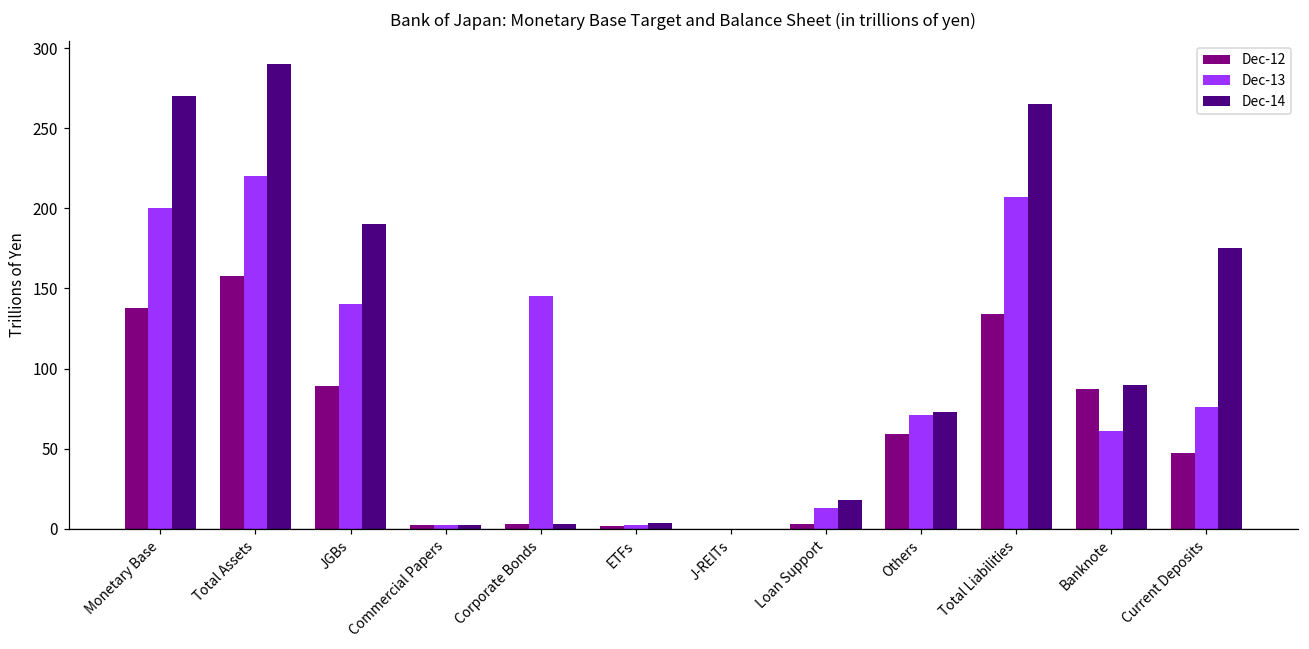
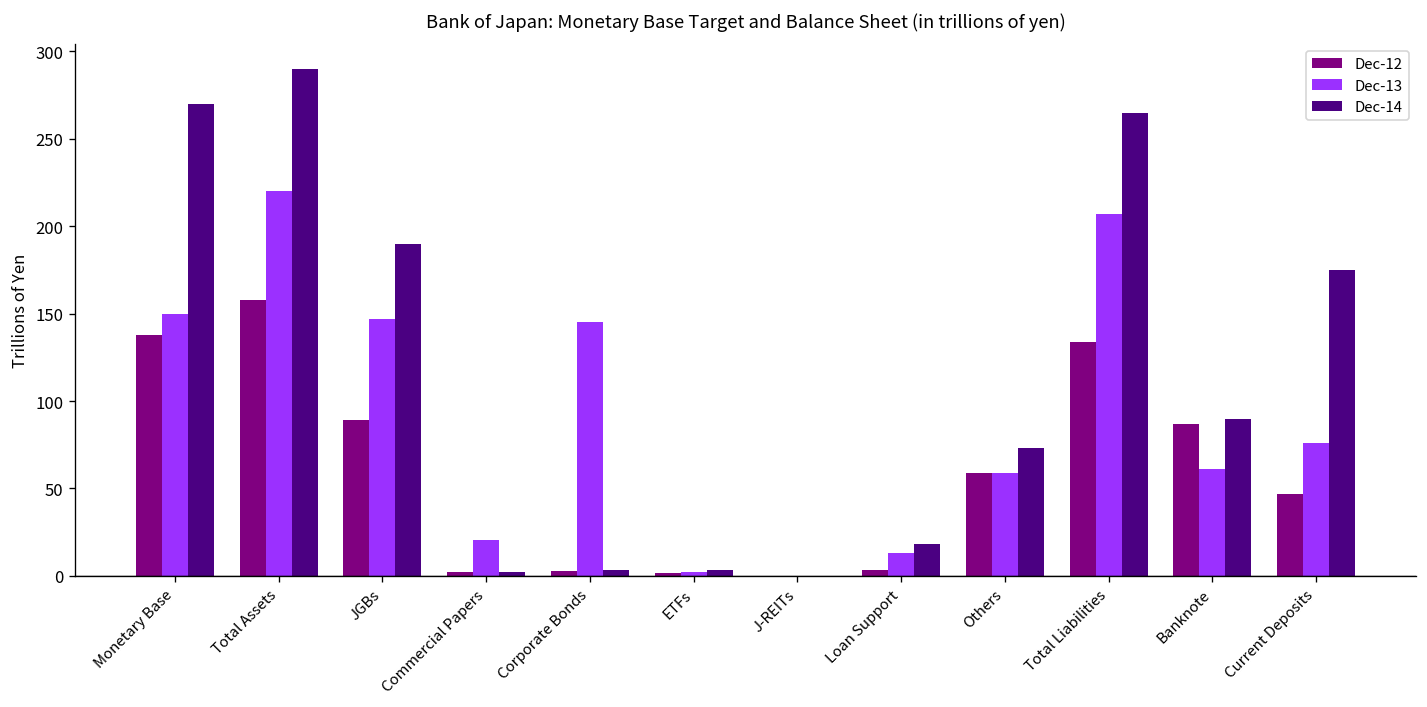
  {
    "Dec-13": {
-     "Monetary Base": 200,
+     "Monetary Base": 150,
      "Total Assets": 220,
-     "JGBs": 140,
-     "Commercial Papers": 2,
+     "JGBs": 147,
+     "Commercial Papers": 21,
      "Corporate Bonds": 145,
      "ETFs": 3,
      "Loan Support": 13,
-     "Others": 71,
+     "Others": 59,
      "Total Liabilities": 207,
      "Banknote": 61,
      "Current Deposits": 76
    }
  }
